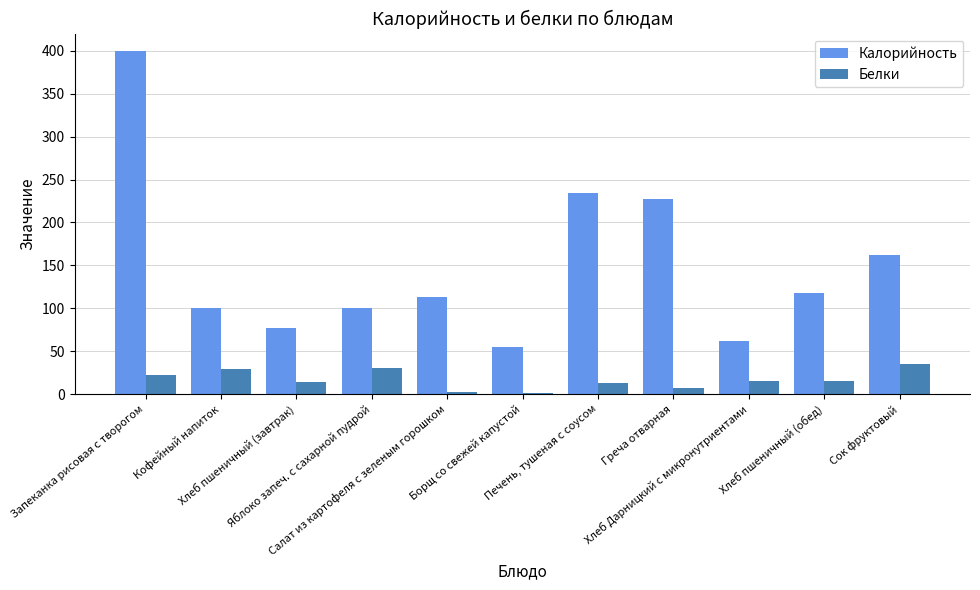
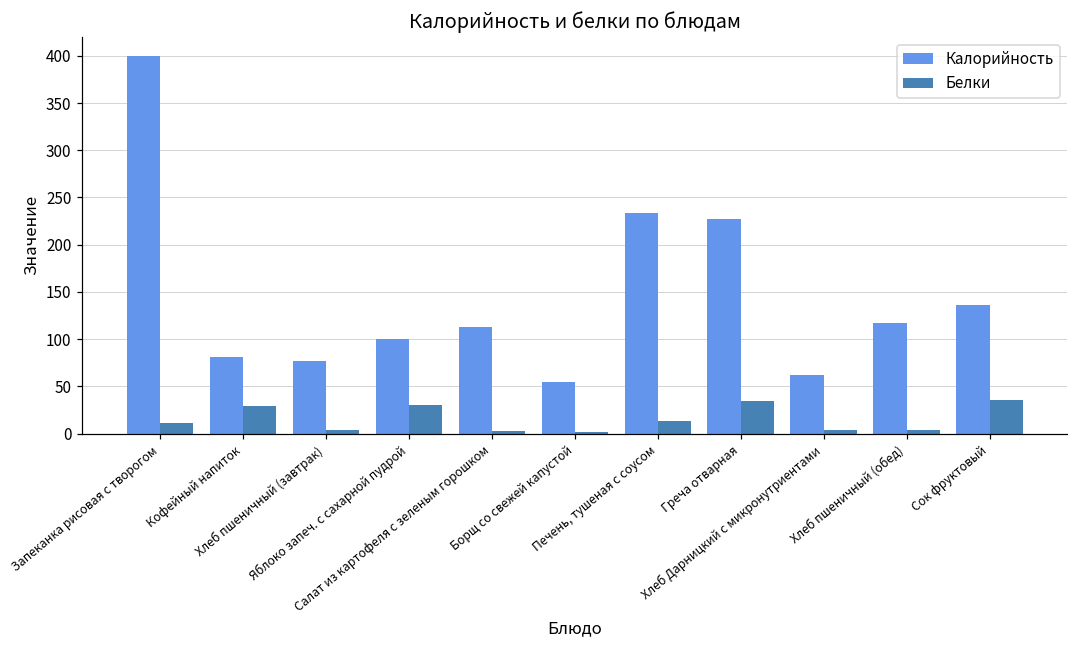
  {
    "Калорийность": {
      "Запеканка рисовая с творогом": 400,
-     "Кофейный напиток": 100,
+     "Кофейный напиток": 80,
      "Хлеб пшеничный (завтрак)": 80,
      "Яблоко запеч. с сахарной пудрой": 100,
      "Салат из картофеля с зеленым горошком": 110,
      "Борщ со свежей капустой": 50,
      "Печень, тушеная с соусом": 230,
      "Греча отварная": 230,
      "Хлеб Дарницкий с микронутриентами": 60,
      "Хлеб пшеничный (обед)": 120,
-     "Сок фруктовый": 160
+     "Сок фруктовый": 140
    },
    "Белки": {
-     "Запеканка рисовая с творогом": 20,
+     "Запеканка рисовая с творогом": 10,
      "Кофейный напиток": 30,
-     "Хлеб пшеничный (завтрак)": 10,
+     "Хлеб пшеничный (завтрак)": 0,
      "Яблоко запеч. с сахарной пудрой": 30,
      "Салат из картофеля с зеленым горошком": 0,
      "Печень, тушеная с соусом": 10,
-     "Греча отварная": 10,
-     "Хлеб Дарницкий с микронутриентами": 20,
-     "Хлеб пшеничный (обед)": 20,
+     "Греча отварная": 30,
+     "Хлеб Дарницкий с микронутриентами": 0,
+     "Хлеб пшеничный (обед)": 0,
      "Сок фруктовый": 40
    }
  }
